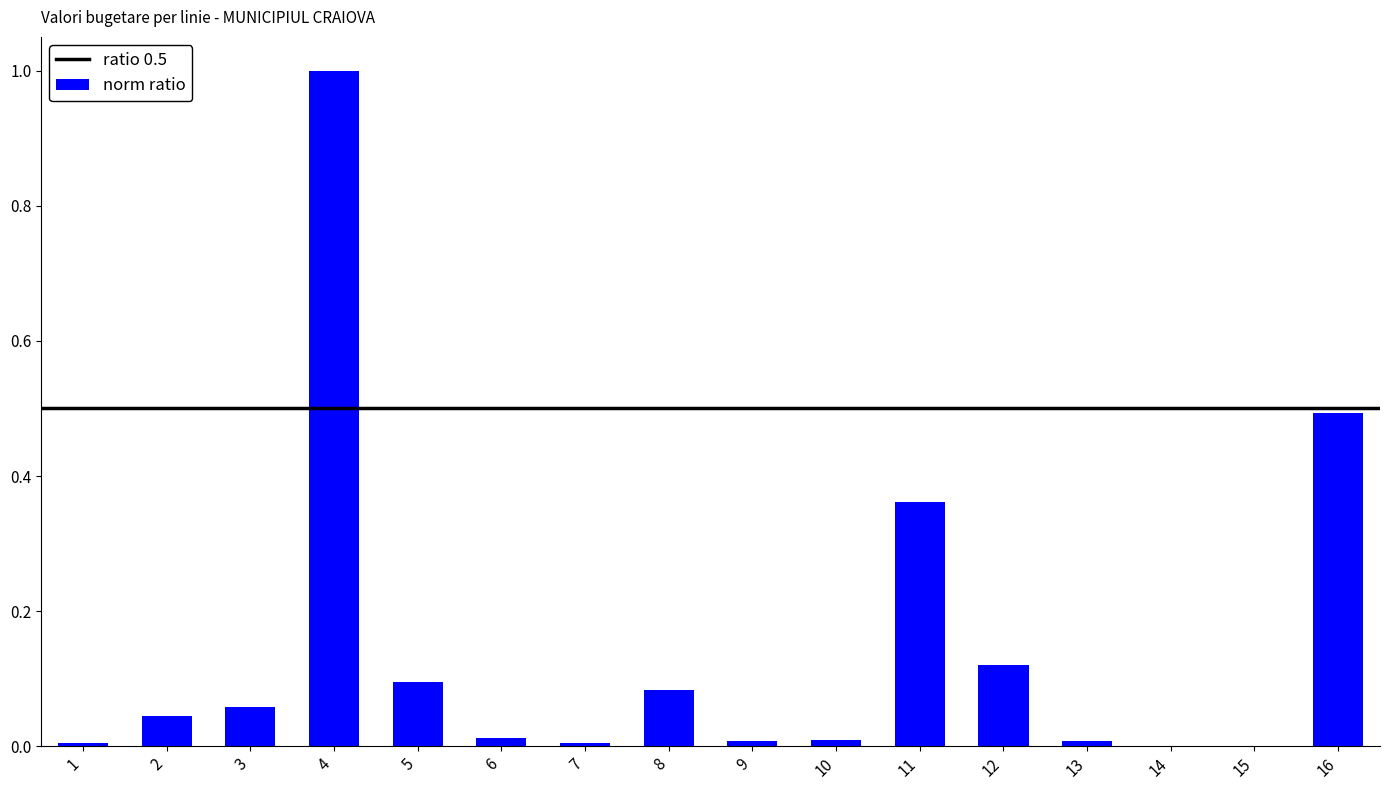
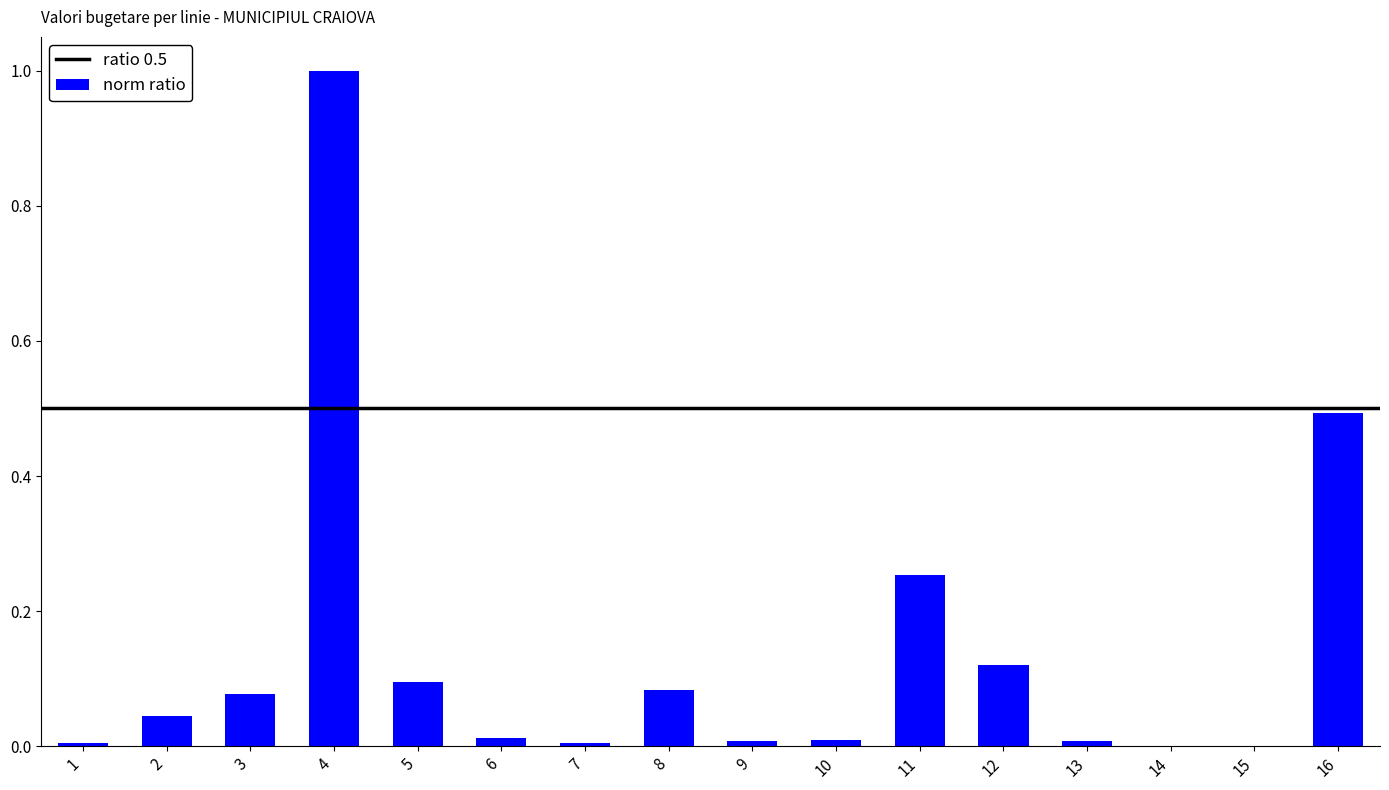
  {
    "1": 0.01,
    "2": 0.05,
-   "3": 0.06,
+   "3": 0.08,
    "4": 1.00,
    "5": 0.10,
    "6": 0.01,
    "7": 0.01,
    "8": 0.08,
    "9": 0.01,
    "10": 0.01,
-   "11": 0.36,
+   "11": 0.25,
    "12": 0.12,
    "13": 0.01,
    "15": 0.00,
    "16": 0.49
  }
